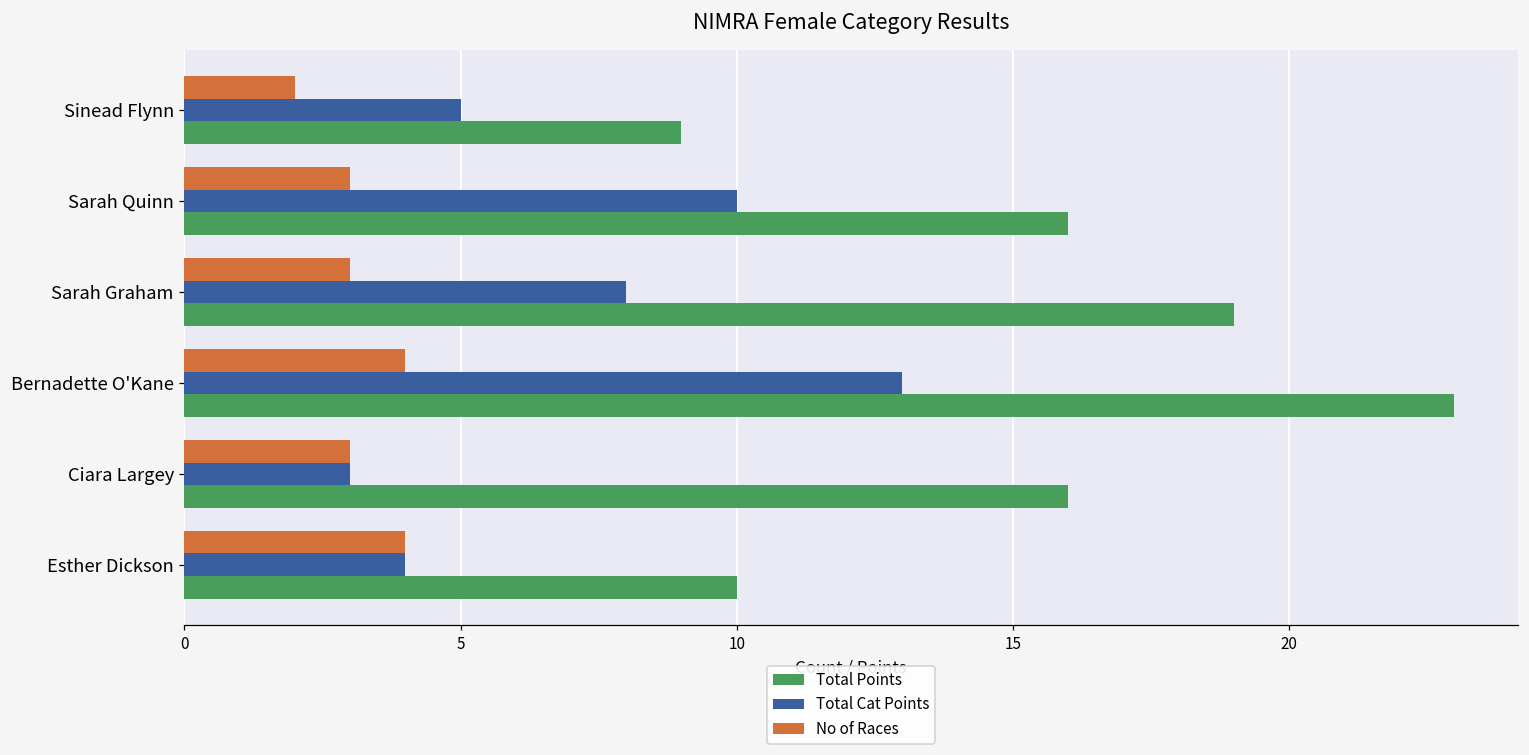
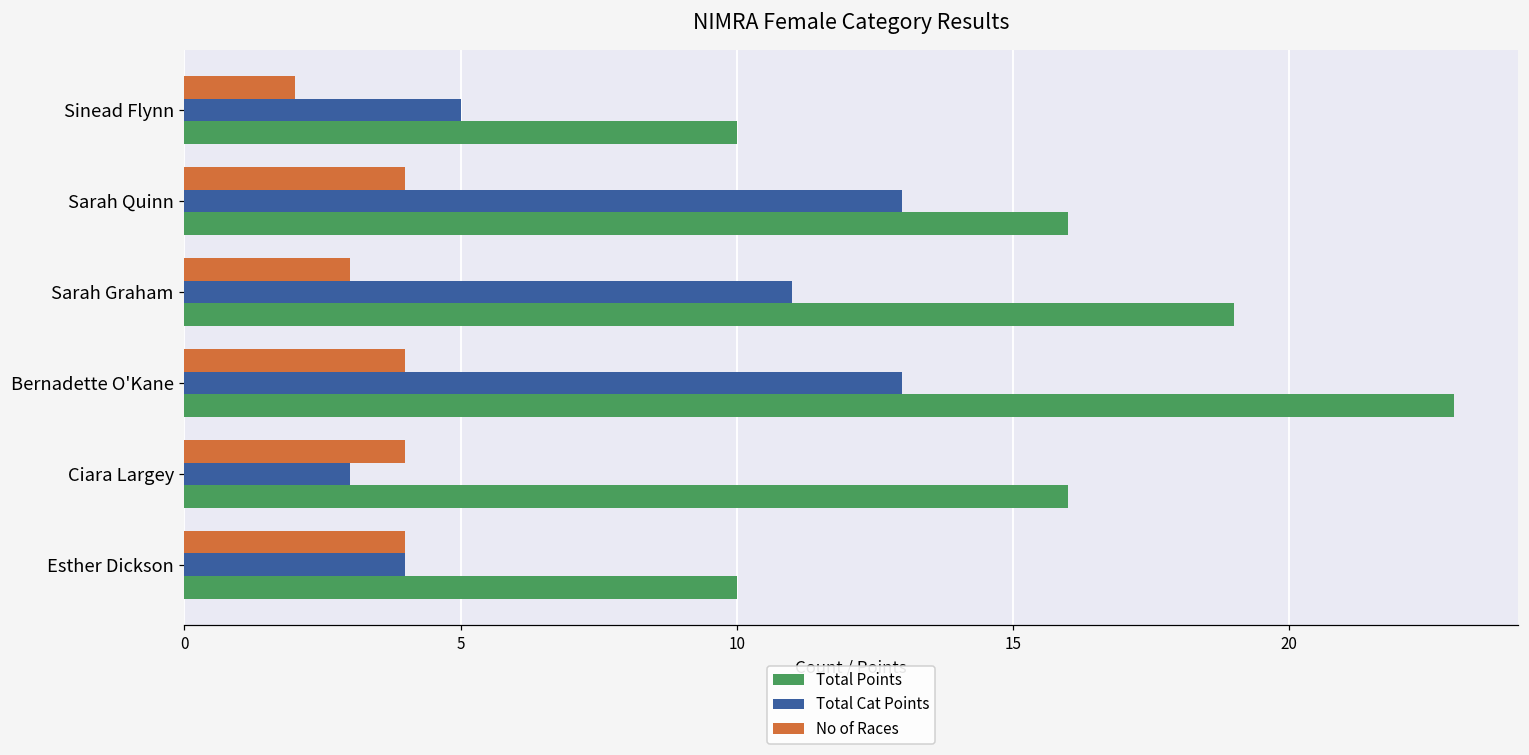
  {
    "Total Points": {
-     "Sinead Flynn": 9,
+     "Sinead Flynn": 10,
      "Sarah Quinn": 16,
      "Sarah Graham": 19,
      "Bernadette O'Kane": 23,
      "Ciara Largey": 16,
      "Esther Dickson": 10
    },
    "Total Cat Points": {
      "Sinead Flynn": 5,
-     "Sarah Quinn": 10,
-     "Sarah Graham": 8,
+     "Sarah Quinn": 13,
+     "Sarah Graham": 11,
      "Bernadette O'Kane": 13,
      "Ciara Largey": 3,
      "Esther Dickson": 4
    },
    "No of Races": {
      "Sinead Flynn": 2,
-     "Sarah Quinn": 3,
+     "Sarah Quinn": 4,
      "Sarah Graham": 3,
      "Bernadette O'Kane": 4,
-     "Ciara Largey": 3,
+     "Ciara Largey": 4,
      "Esther Dickson": 4
    }
  }
